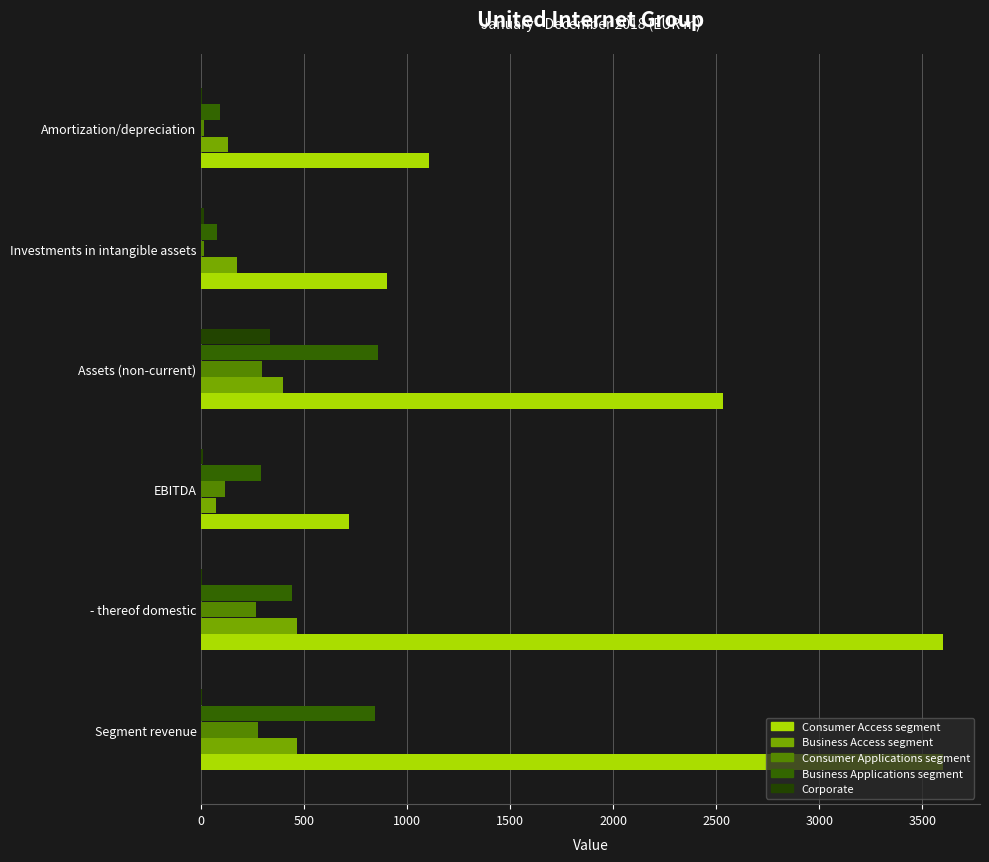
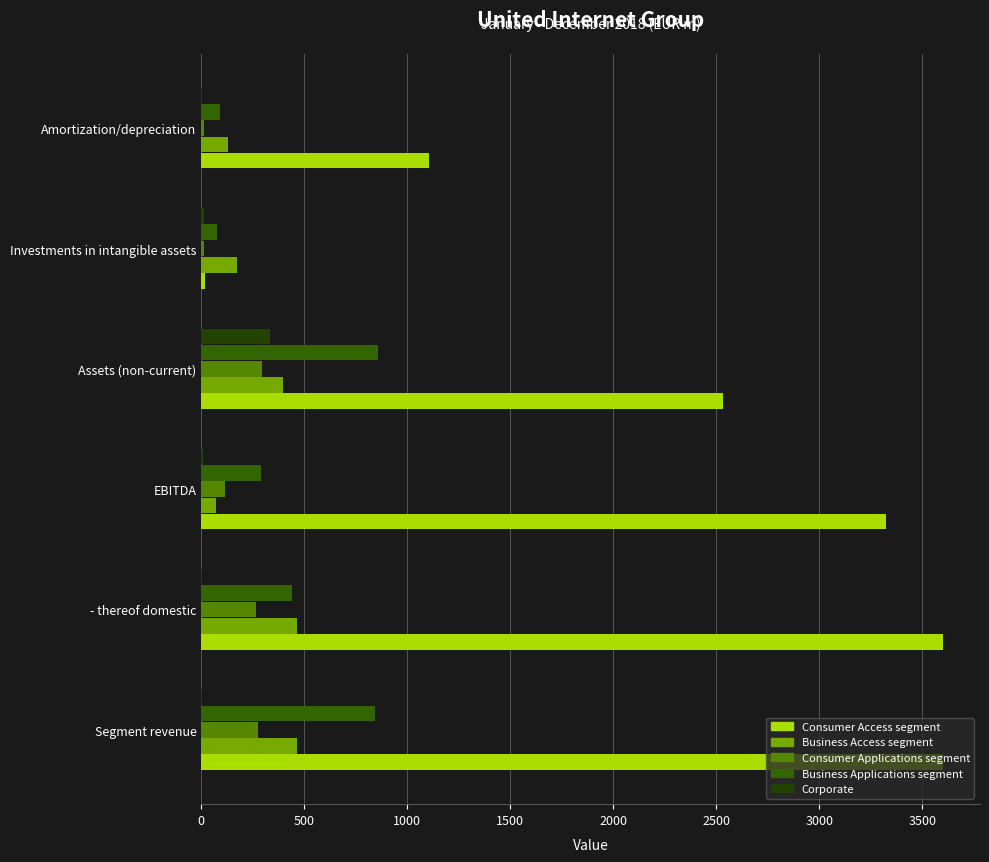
  {
    "Consumer Access segment": {
      "Amortization/depreciation": 1110,
-     "Investments in intangible assets": 900,
+     "Investments in intangible assets": 20,
      "Assets (non-current)": 2540,
-     "EBITDA": 720,
+     "EBITDA": 3330,
      "- thereof domestic": 3600
    }
  }
